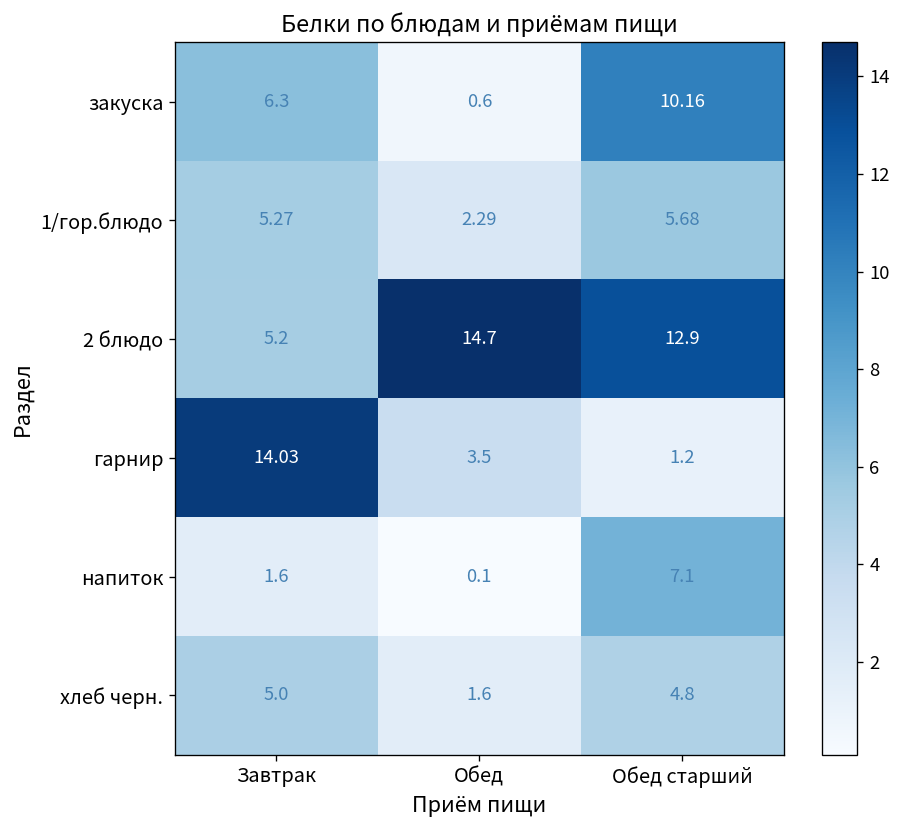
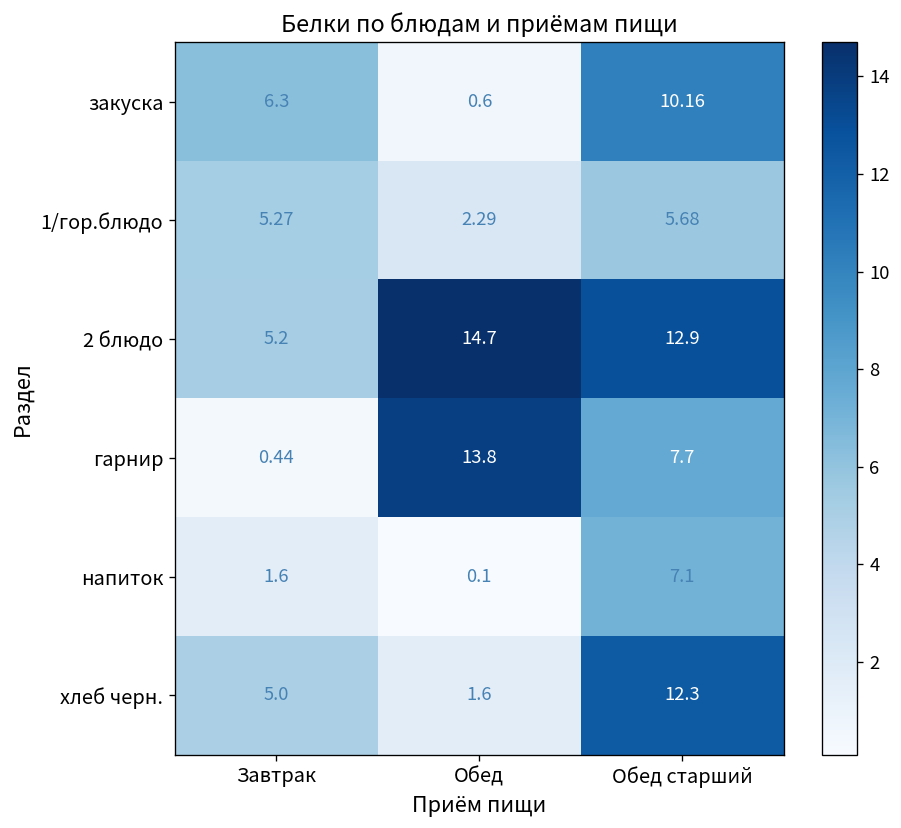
  {
    "закуска": {
      "Завтрак": 6.3,
      "Обед": 0.6,
      "Обед старший": 10.16
    },
    "1/гор.блюдо": {
      "Завтрак": 5.27,
      "Обед": 2.29,
      "Обед старший": 5.68
    },
    "2 блюдо": {
      "Завтрак": 5.2,
      "Обед": 14.7,
      "Обед старший": 12.9
    },
    "гарнир": {
-     "Завтрак": 14.03,
-     "Обед": 3.5,
-     "Обед старший": 1.2
+     "Завтрак": 0.44,
+     "Обед": 13.8,
+     "Обед старший": 7.7
    },
    "напиток": {
      "Завтрак": 1.6,
      "Обед": 0.1,
      "Обед старший": 7.1
    },
    "хлеб черн.": {
      "Завтрак": 5.0,
      "Обед": 1.6,
-     "Обед старший": 4.8
+     "Обед старший": 12.3
    }
  }
